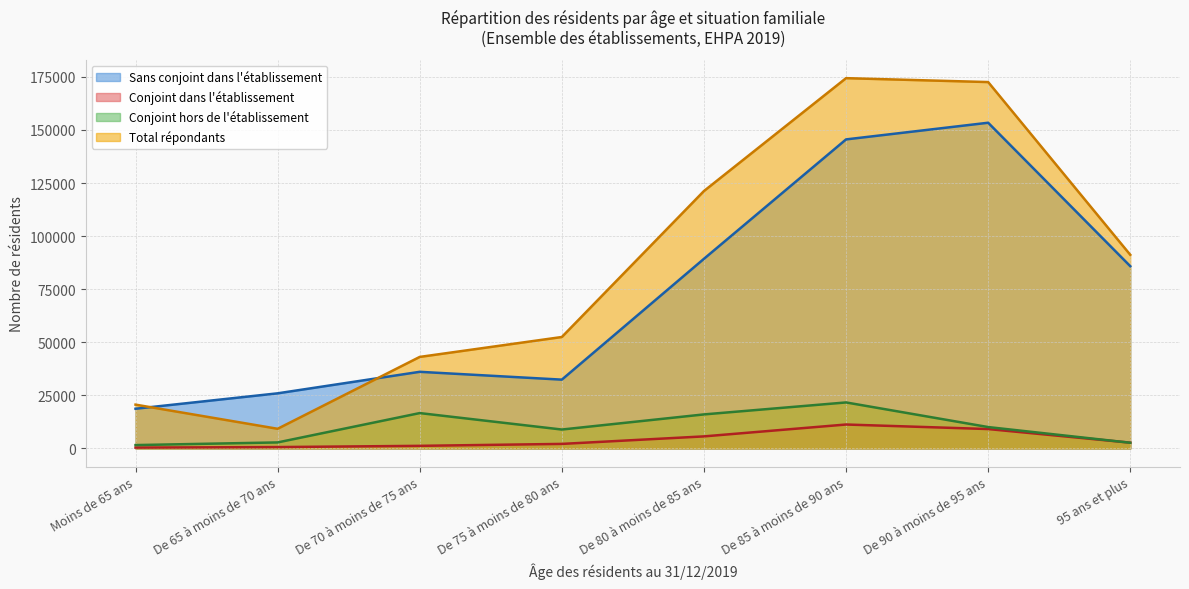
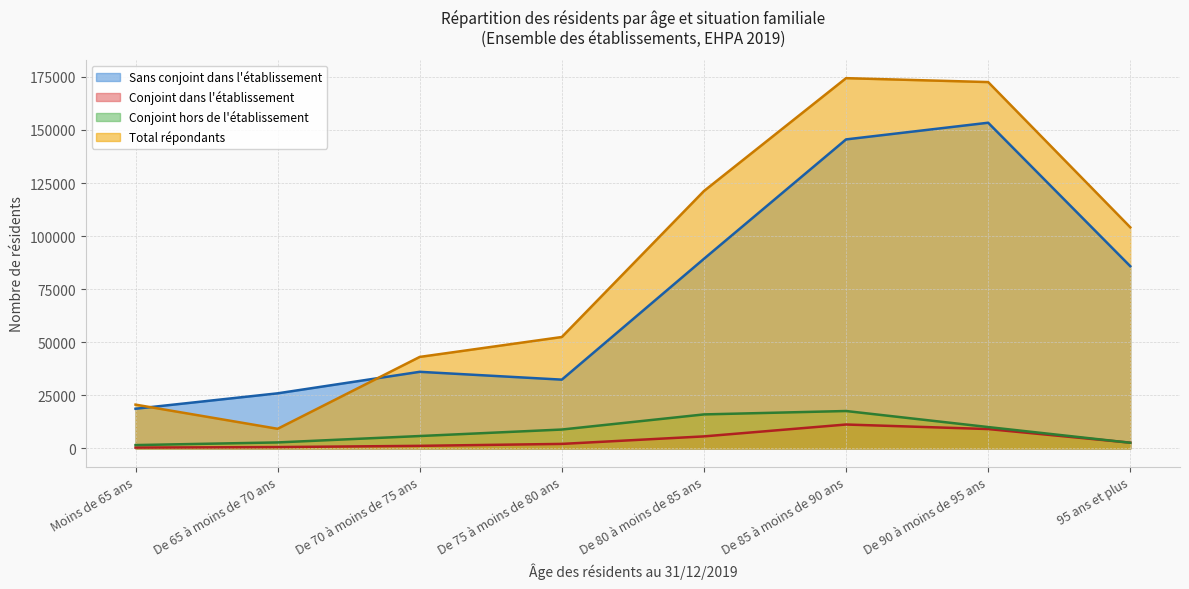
  {
    "Sans conjoint dans l'établissement": {
      "Moins de 65 ans": 19000,
      "De 65 à moins de 70 ans": 26000,
      "De 70 à moins de 75 ans": 36000,
      "De 75 à moins de 80 ans": 32000,
      "De 80 à moins de 85 ans": 89000,
      "De 85 à moins de 90 ans": 146000,
      "De 90 à moins de 95 ans": 153000,
      "95 ans et plus": 86000
    },
    "Conjoint dans l'établissement": {
      "De 65 à moins de 70 ans": 1000,
      "De 70 à moins de 75 ans": 1000,
      "De 75 à moins de 80 ans": 2000,
      "De 80 à moins de 85 ans": 6000,
      "De 85 à moins de 90 ans": 11000
    },
    "Conjoint hors de l'établissement": {
      "De 65 à moins de 70 ans": 3000,
-     "De 70 à moins de 75 ans": 17000,
+     "De 70 à moins de 75 ans": 6000,
      "De 75 à moins de 80 ans": 9000,
      "De 80 à moins de 85 ans": 16000,
-     "De 85 à moins de 90 ans": 22000
+     "De 85 à moins de 90 ans": 18000
    },
    "Total répondants": {
      "Moins de 65 ans": 21000,
      "De 65 à moins de 70 ans": 9000,
      "De 70 à moins de 75 ans": 43000,
      "De 75 à moins de 80 ans": 52000,
      "De 80 à moins de 85 ans": 121000,
      "De 85 à moins de 90 ans": 174000,
      "De 90 à moins de 95 ans": 173000,
-     "95 ans et plus": 91000
+     "95 ans et plus": 104000
    }
  }
